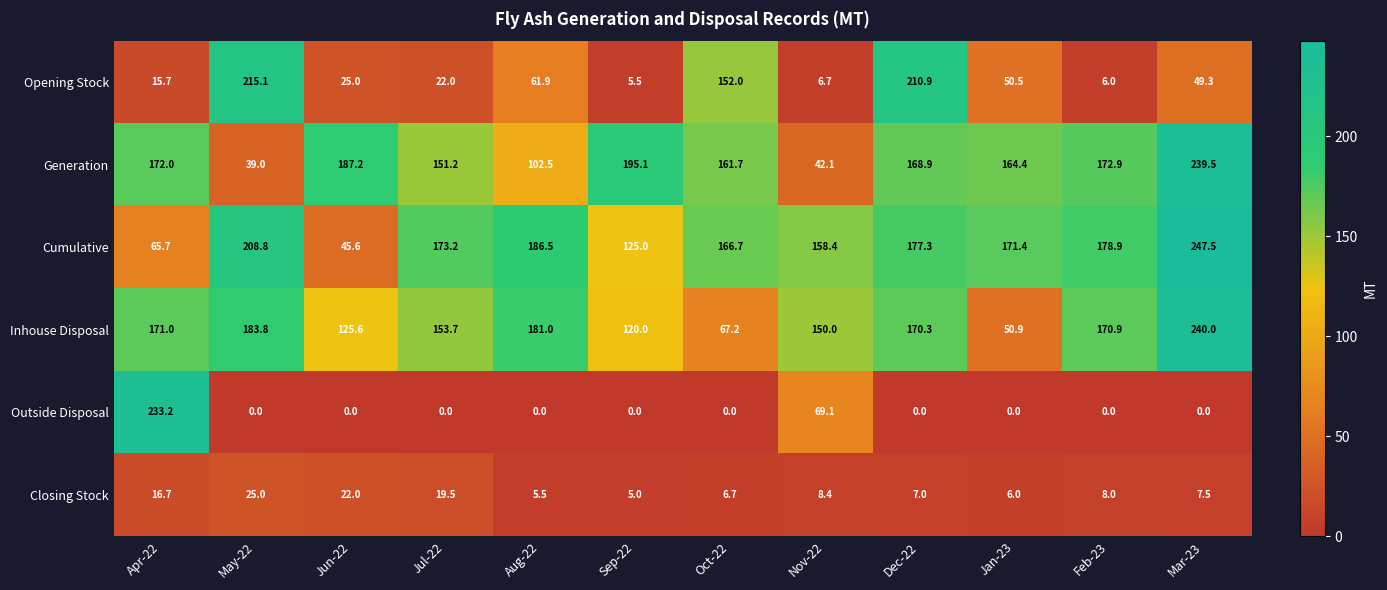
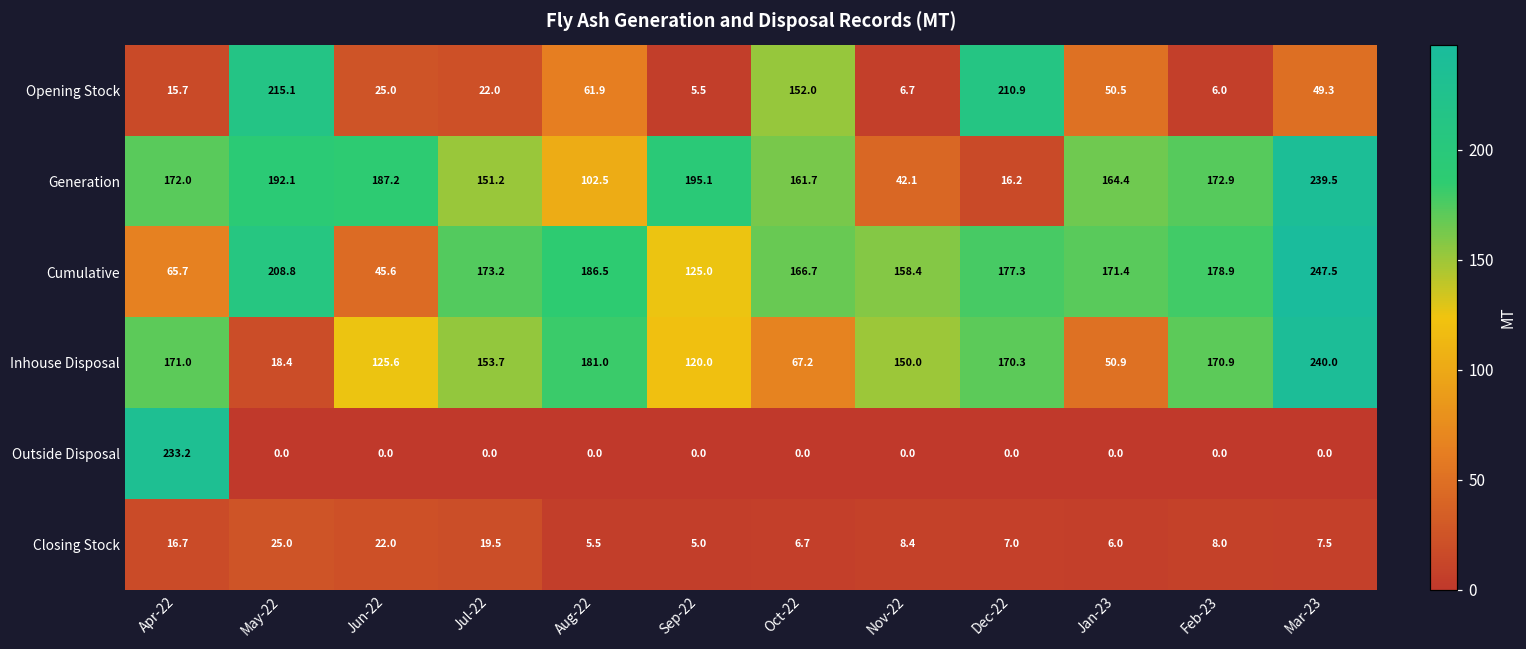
  {
    "Opening Stock": {
      "Apr-22": 15.7,
      "May-22": 215.1,
      "Jun-22": 25.0,
      "Jul-22": 22.0,
      "Aug-22": 61.9,
      "Sep-22": 5.5,
      "Oct-22": 152.0,
      "Nov-22": 6.7,
      "Dec-22": 210.9,
      "Jan-23": 50.5,
      "Feb-23": 6.0,
      "Mar-23": 49.3
    },
    "Generation": {
      "Apr-22": 172.0,
-     "May-22": 39.0,
+     "May-22": 192.1,
      "Jun-22": 187.2,
      "Jul-22": 151.2,
      "Aug-22": 102.5,
      "Sep-22": 195.1,
      "Oct-22": 161.7,
      "Nov-22": 42.1,
-     "Dec-22": 168.9,
+     "Dec-22": 16.2,
      "Jan-23": 164.4,
      "Feb-23": 172.9,
      "Mar-23": 239.5
    },
    "Cumulative": {
      "Apr-22": 65.7,
      "May-22": 208.8,
      "Jun-22": 45.6,
      "Jul-22": 173.2,
      "Aug-22": 186.5,
      "Sep-22": 125.0,
      "Oct-22": 166.7,
      "Nov-22": 158.4,
      "Dec-22": 177.3,
      "Jan-23": 171.4,
      "Feb-23": 178.9,
      "Mar-23": 247.5
    },
    "Inhouse Disposal": {
      "Apr-22": 171.0,
-     "May-22": 183.8,
+     "May-22": 18.4,
      "Jun-22": 125.6,
      "Jul-22": 153.7,
      "Aug-22": 181.0,
      "Sep-22": 120.0,
      "Oct-22": 67.2,
      "Nov-22": 150.0,
      "Dec-22": 170.3,
      "Jan-23": 50.9,
      "Feb-23": 170.9,
      "Mar-23": 240.0
    },
    "Outside Disposal": {
      "Apr-22": 233.2,
      "May-22": 0.0,
      "Jun-22": 0.0,
      "Jul-22": 0.0,
      "Aug-22": 0.0,
      "Sep-22": 0.0,
      "Oct-22": 0.0,
-     "Nov-22": 69.1,
+     "Nov-22": 0.0,
      "Dec-22": 0.0,
      "Jan-23": 0.0,
      "Feb-23": 0.0,
      "Mar-23": 0.0
    },
    "Closing Stock": {
      "Apr-22": 16.7,
      "May-22": 25.0,
      "Jun-22": 22.0,
      "Jul-22": 19.5,
      "Aug-22": 5.5,
      "Sep-22": 5.0,
      "Oct-22": 6.7,
      "Nov-22": 8.4,
      "Dec-22": 7.0,
      "Jan-23": 6.0,
      "Feb-23": 8.0,
      "Mar-23": 7.5
    }
  }
